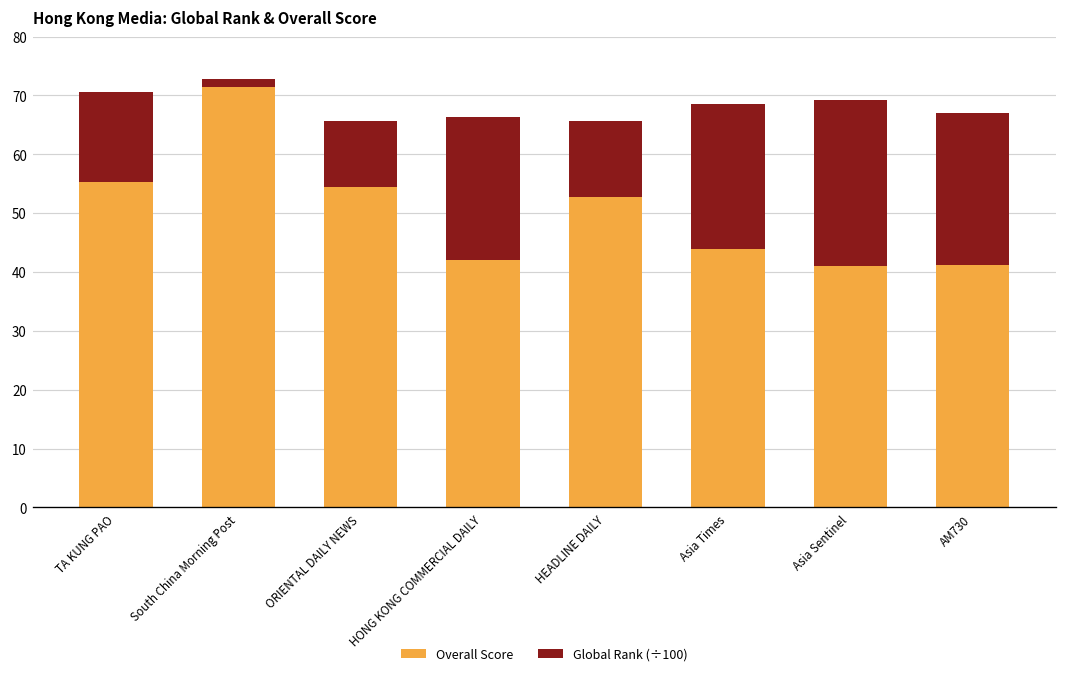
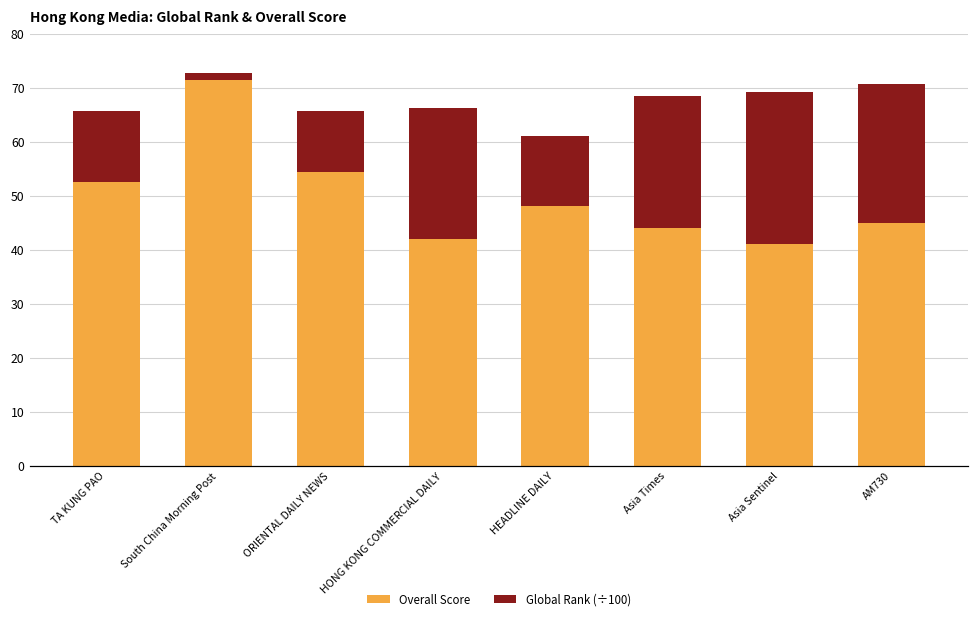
  {
    "Overall Score": {
-     "TA KUNG PAO": 55,
+     "TA KUNG PAO": 53,
      "South China Morning Post": 72,
      "ORIENTAL DAILY NEWS": 55,
      "HONG KONG COMMERCIAL DAILY": 42,
-     "HEADLINE DAILY": 53,
+     "HEADLINE DAILY": 48,
      "Asia Times": 44,
      "Asia Sentinel": 41,
-     "AM730": 41
+     "AM730": 45
    },
    "Global Rank (÷100)": {
-     "TA KUNG PAO": 15,
+     "TA KUNG PAO": 13,
      "South China Morning Post": 1,
      "ORIENTAL DAILY NEWS": 11,
      "HONG KONG COMMERCIAL DAILY": 24,
      "HEADLINE DAILY": 13,
      "Asia Times": 25,
      "Asia Sentinel": 28,
      "AM730": 26
    }
  }
